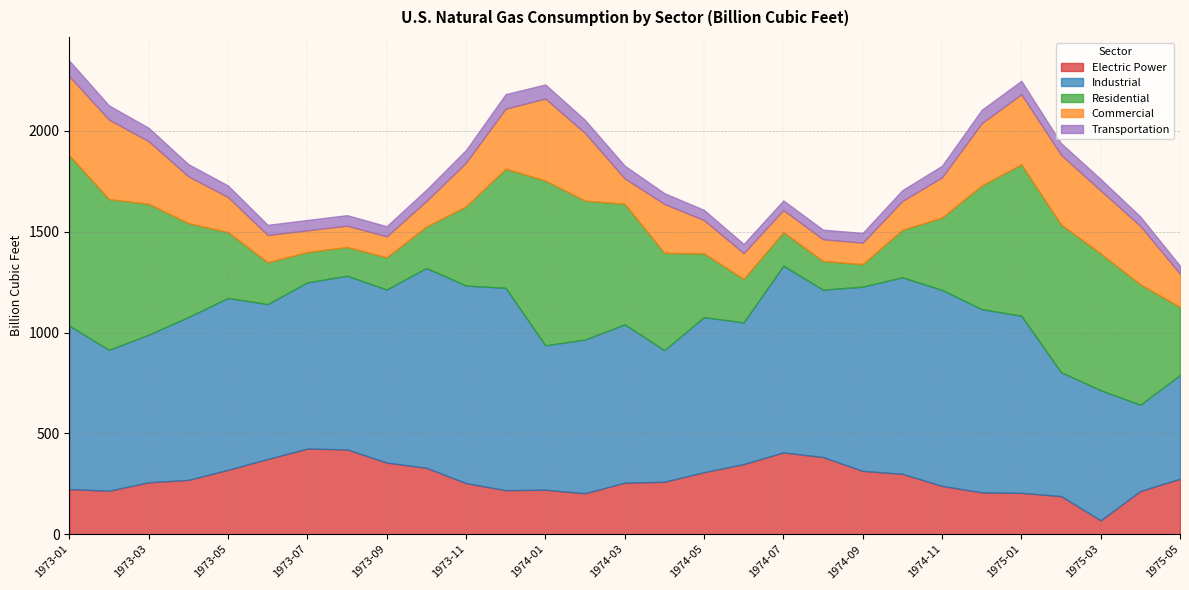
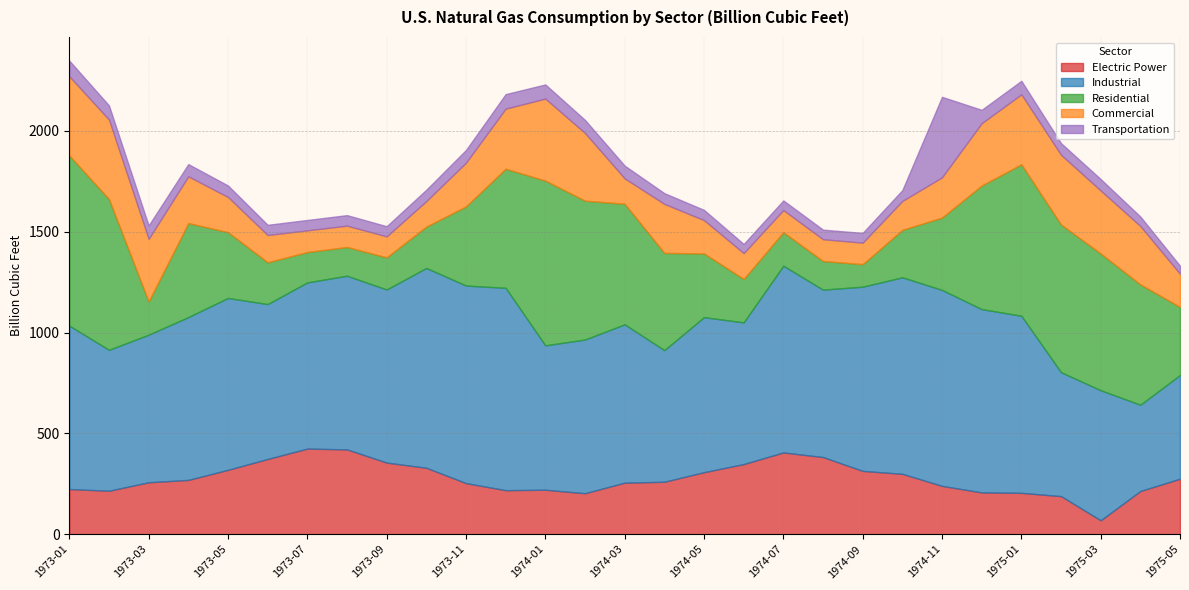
  {
    "Electric Power": {
      "1973-01": 220,
      "1973-03": 260,
      "1973-05": 320,
      "1973-07": 420,
      "1973-09": 360,
      "1973-11": 250,
      "1974-01": 220,
      "1974-03": 260,
      "1974-05": 310,
      "1974-07": 410,
      "1974-09": 310,
      "1974-11": 240,
      "1975-01": 210,
      "1975-03": 70,
      "1975-05": 280
    },
    "Industrial": {
      "1973-01": 810,
      "1973-03": 730,
      "1973-05": 850,
      "1973-07": 820,
      "1973-09": 860,
      "1973-11": 980,
      "1974-01": 720,
      "1974-03": 790,
      "1974-05": 770,
      "1974-07": 930,
      "1974-09": 910,
      "1974-11": 970,
      "1975-01": 880,
      "1975-03": 640,
      "1975-05": 510
    },
    "Residential": {
      "1973-01": 840,
-     "1973-03": 650,
+     "1973-03": 160,
      "1973-05": 330,
      "1973-07": 150,
      "1973-09": 160,
      "1973-11": 390,
      "1974-01": 820,
      "1974-03": 600,
      "1974-05": 320,
      "1974-07": 170,
      "1974-09": 110,
      "1974-11": 360,
      "1975-01": 750,
      "1975-03": 680,
      "1975-05": 340
    },
    "Commercial": {
      "1973-01": 390,
      "1973-03": 310,
      "1973-05": 170,
      "1973-07": 110,
      "1973-09": 100,
      "1973-11": 220,
      "1974-01": 410,
      "1974-03": 130,
      "1974-05": 170,
      "1974-07": 110,
      "1974-09": 110,
      "1974-11": 200,
      "1975-01": 350,
      "1975-03": 310,
      "1975-05": 160
    },
    "Transportation": {
      "1973-01": 80,
      "1973-03": 70,
      "1973-05": 60,
      "1973-07": 50,
      "1973-09": 50,
      "1973-11": 60,
      "1974-01": 70,
      "1974-03": 60,
      "1974-05": 50,
      "1974-07": 50,
      "1974-09": 50,
-     "1974-11": 60,
+     "1974-11": 400,
      "1975-01": 70,
      "1975-03": 60,
      "1975-05": 40
    }
  }
